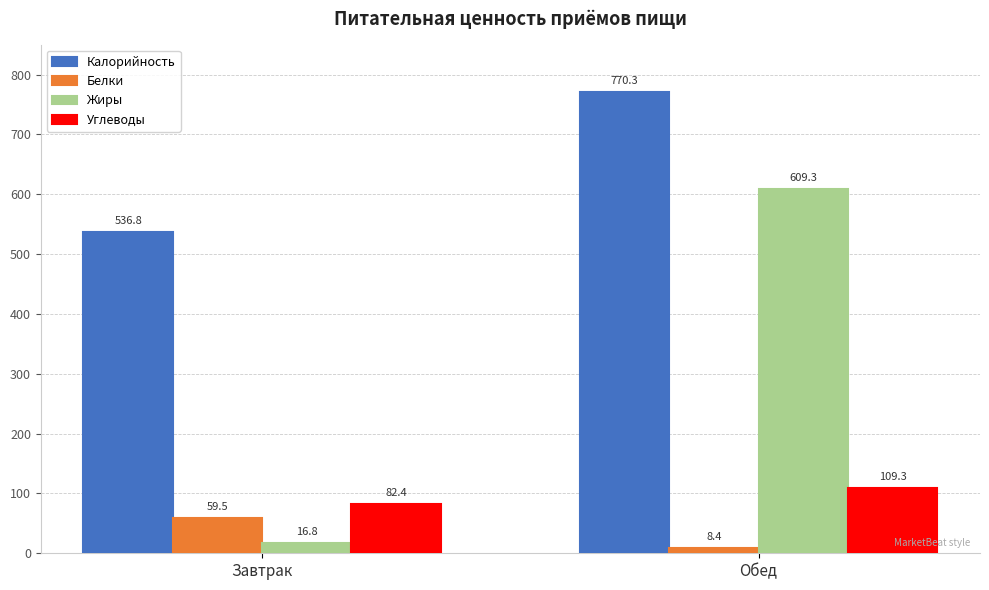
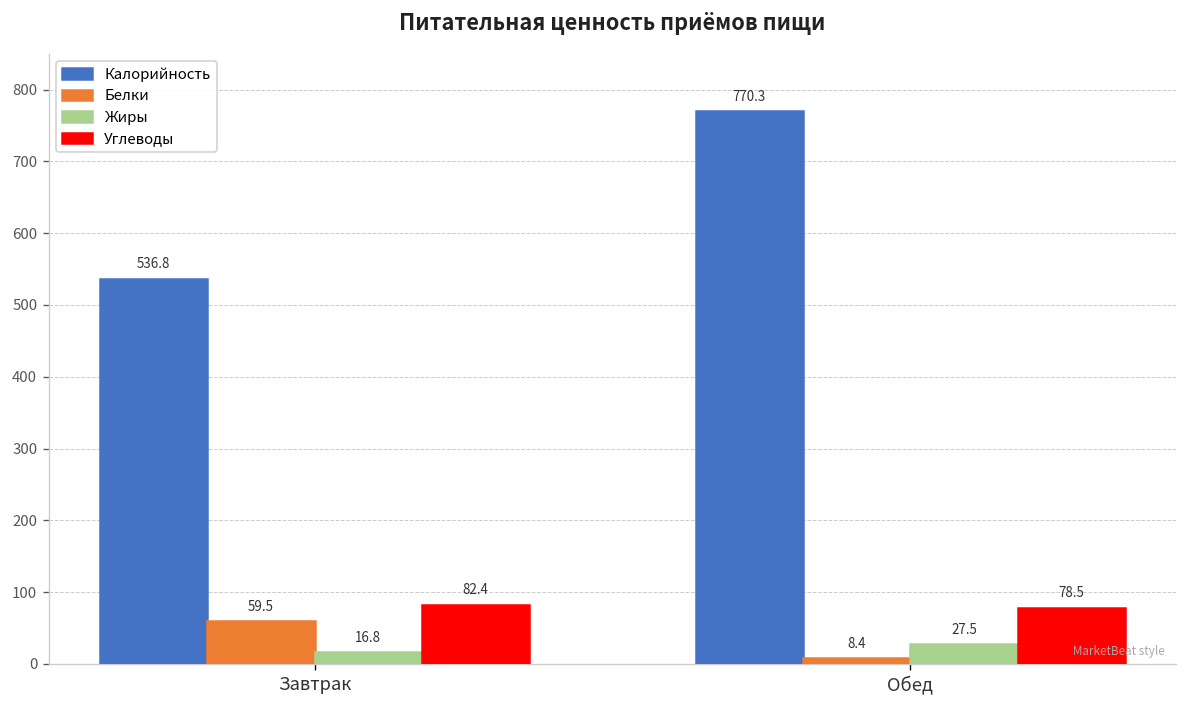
  {
    "Калорийность": {
      "Завтрак": 536.8,
      "Обед": 770.3
    },
    "Белки": {
      "Завтрак": 59.5,
      "Обед": 8.4
    },
    "Жиры": {
      "Завтрак": 16.8,
-     "Обед": 609.3
+     "Обед": 27.5
    },
    "Углеводы": {
      "Завтрак": 82.4,
-     "Обед": 109.3
+     "Обед": 78.5
    }
  }
